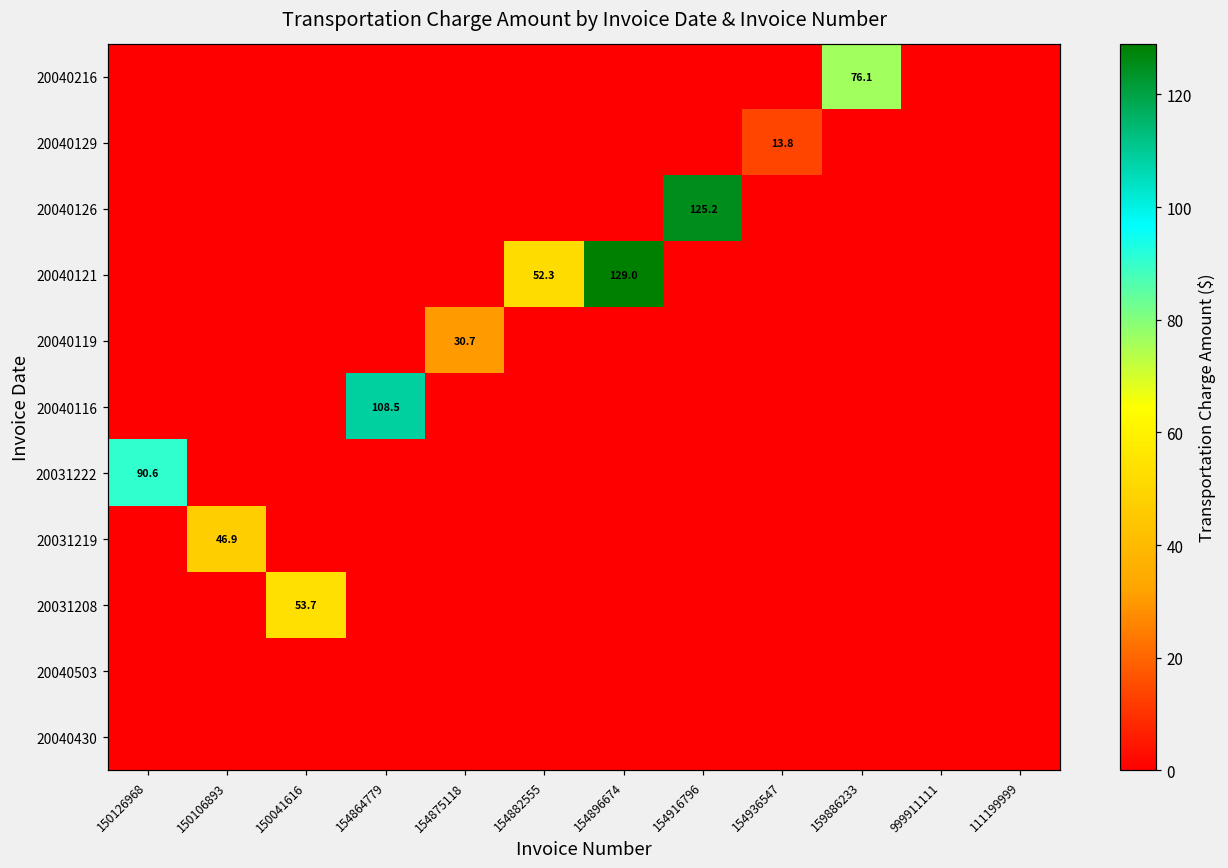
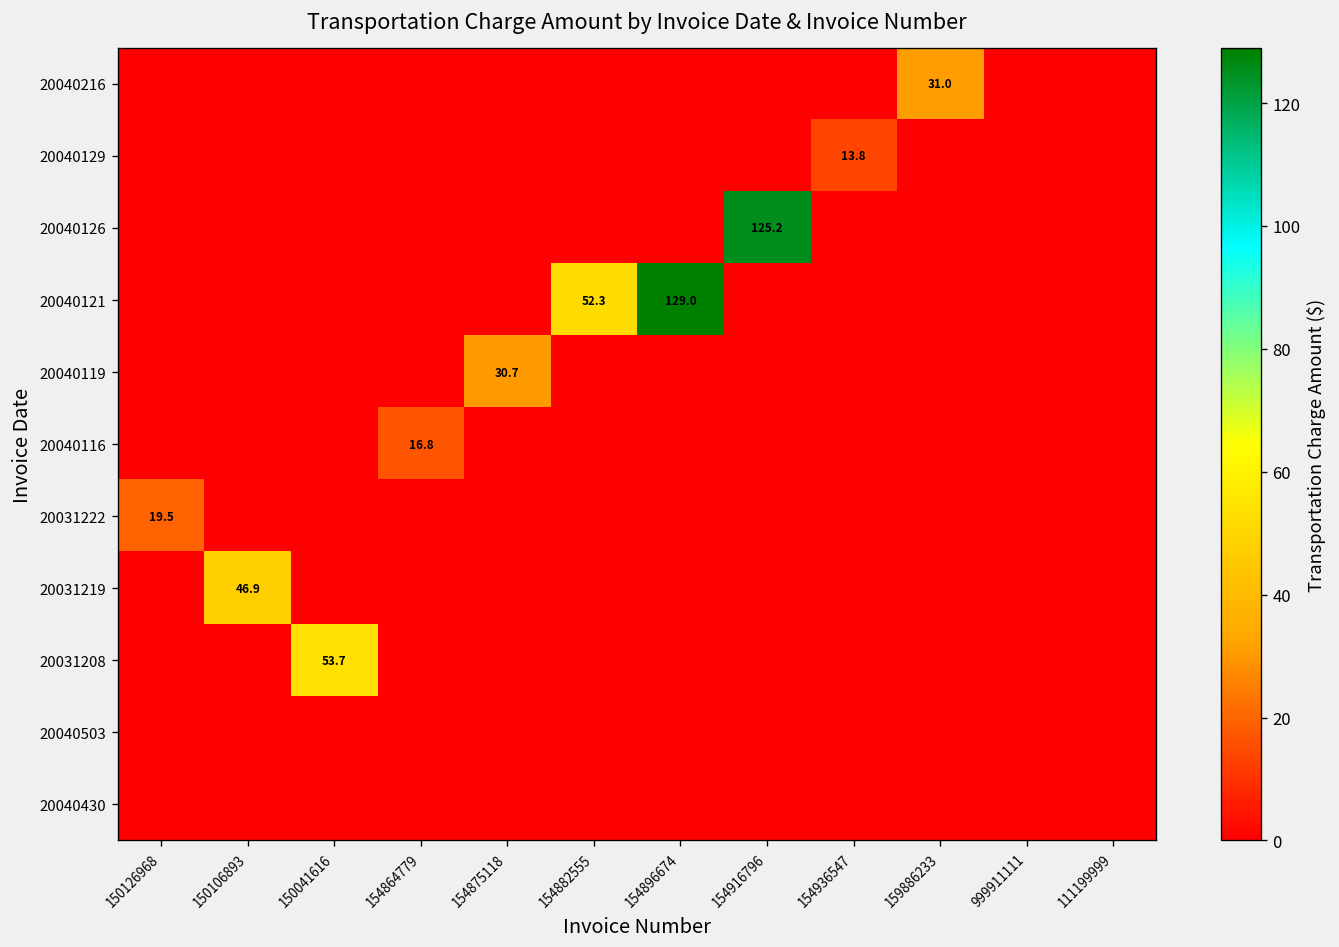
  {
    "20040216": {
-     "159886233": 76.1
+     "159886233": 31.0
    },
    "20040129": {
      "154936547": 13.8
    },
    "20040126": {
      "154916796": 125.2
    },
    "20040121": {
      "154882555": 52.3,
      "154896674": 129.0
    },
    "20040119": {
      "154875118": 30.7
    },
    "20040116": {
-     "154864779": 108.5
+     "154864779": 16.8
    },
    "20031222": {
-     "150126968": 90.6
+     "150126968": 19.5
    },
    "20031219": {
      "150106893": 46.9
    },
    "20031208": {
      "150041616": 53.7
    }
  }
